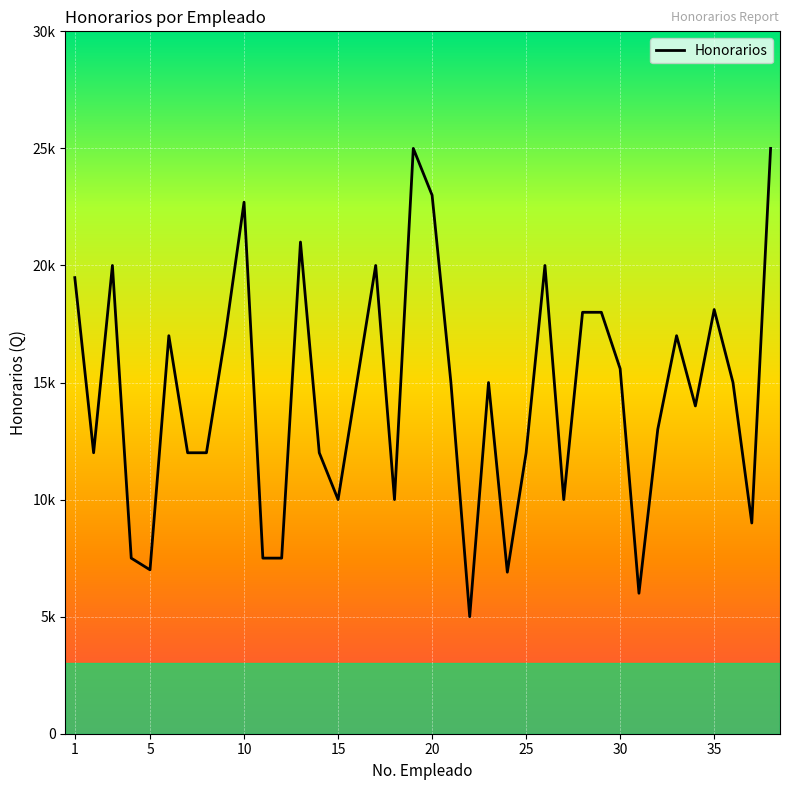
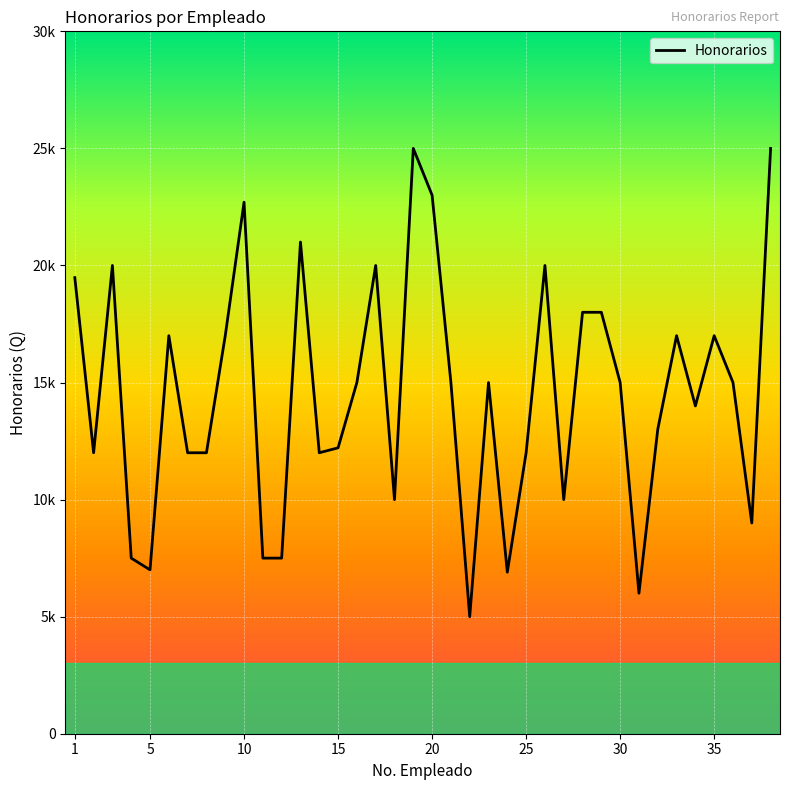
  {
    "1": 19500,
    "5": 7000,
    "10": 22700,
-   "15": 10000,
+   "15": 12200,
    "20": 23000,
    "25": 12000,
-   "30": 15600,
-   "35": 18100
+   "30": 15000,
+   "35": 17000
  }
